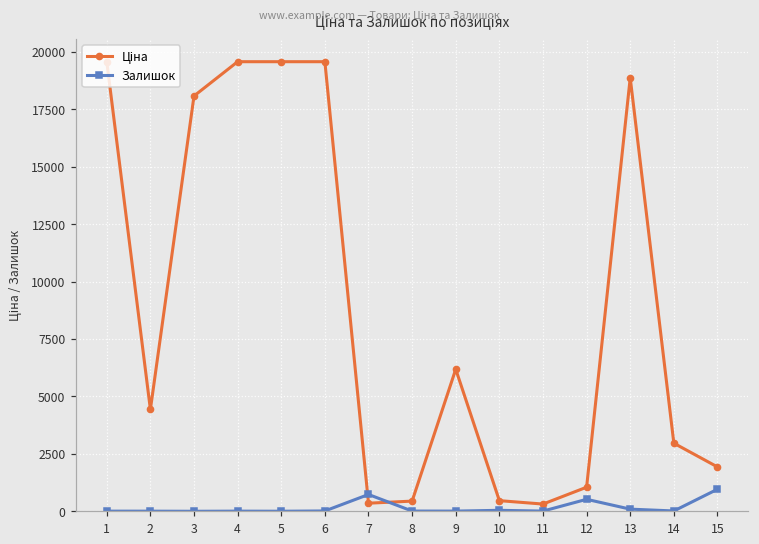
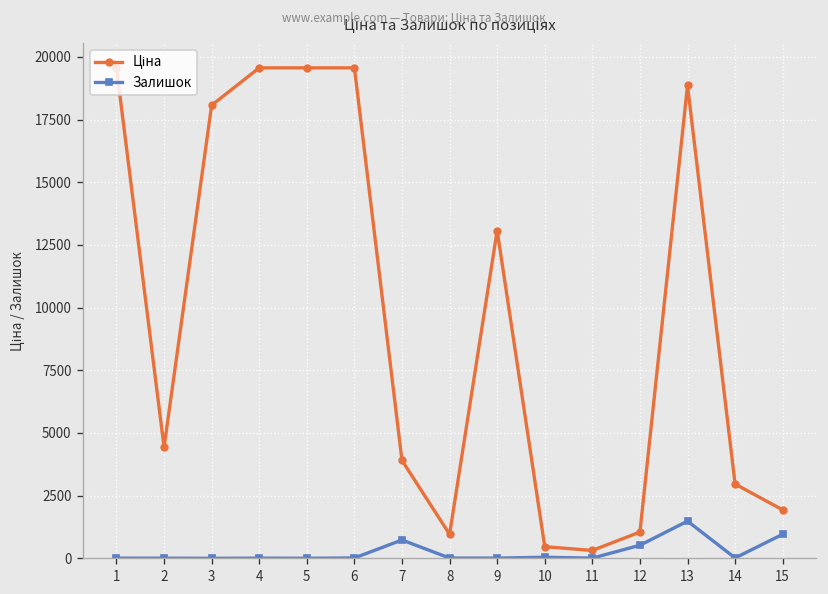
  {
    "Ціна": {
      "2": 4400,
      "3": 18100,
      "4": 19600,
      "5": 19600,
      "6": 19600,
-     "7": 400,
-     "8": 400,
-     "9": 6200,
+     "7": 3900,
+     "8": 1000,
+     "9": 13100,
      "10": 500,
      "11": 300,
      "12": 1000,
      "13": 18900,
      "14": 3000,
      "15": 1900
    },
    "Залишок": {
      "1": 0,
      "2": 0,
      "3": 0,
      "4": 0,
      "5": 0,
      "6": 0,
      "7": 700,
      "8": 0,
      "9": 0,
      "10": 0,
      "11": 0,
      "12": 500,
-     "13": 100,
+     "13": 1500,
      "14": 0,
      "15": 1000
    }
  }
